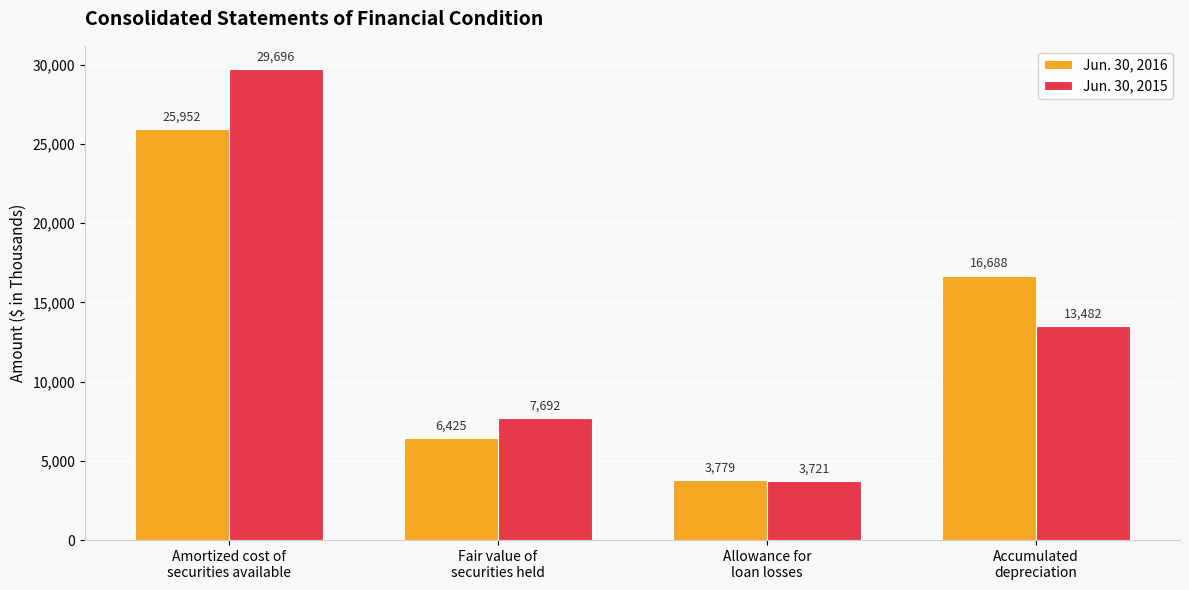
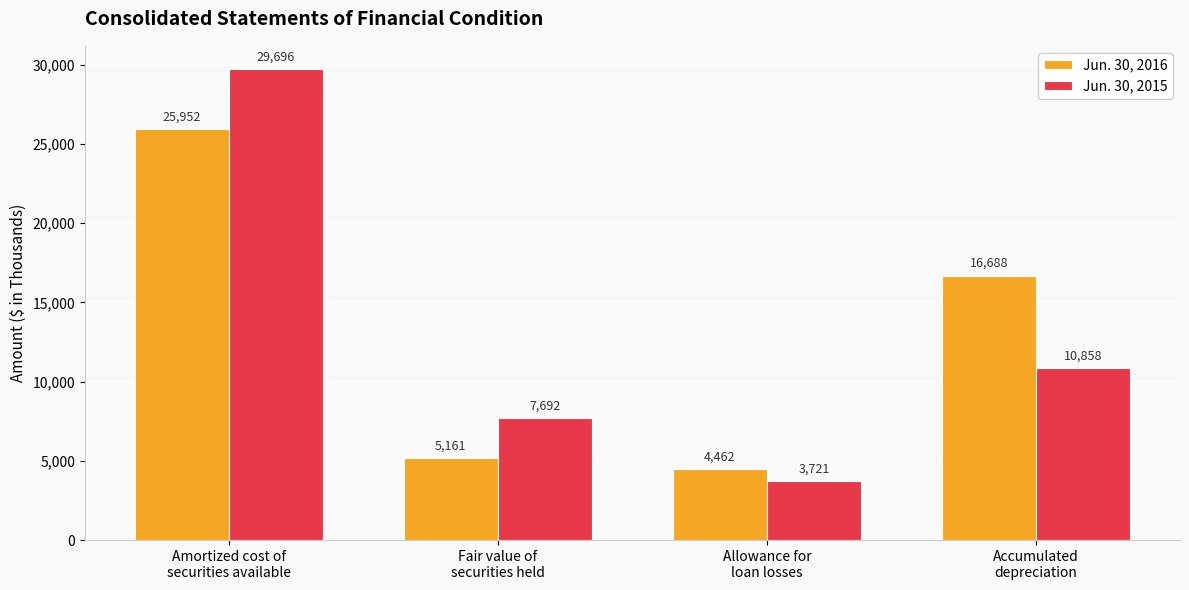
  {
    "Jun. 30, 2016": {
      "Amortized cost of securities available": "25,952",
-     "Fair value of securities held": "6,425",
-     "Allowance for loan losses": "3,779",
+     "Fair value of securities held": "5,161",
+     "Allowance for loan losses": "4,462",
      "Accumulated depreciation": "16,688"
    },
    "Jun. 30, 2015": {
      "Amortized cost of securities available": "29,696",
      "Fair value of securities held": "7,692",
      "Allowance for loan losses": "3,721",
-     "Accumulated depreciation": "13,482"
+     "Accumulated depreciation": "10,858"
    }
  }
